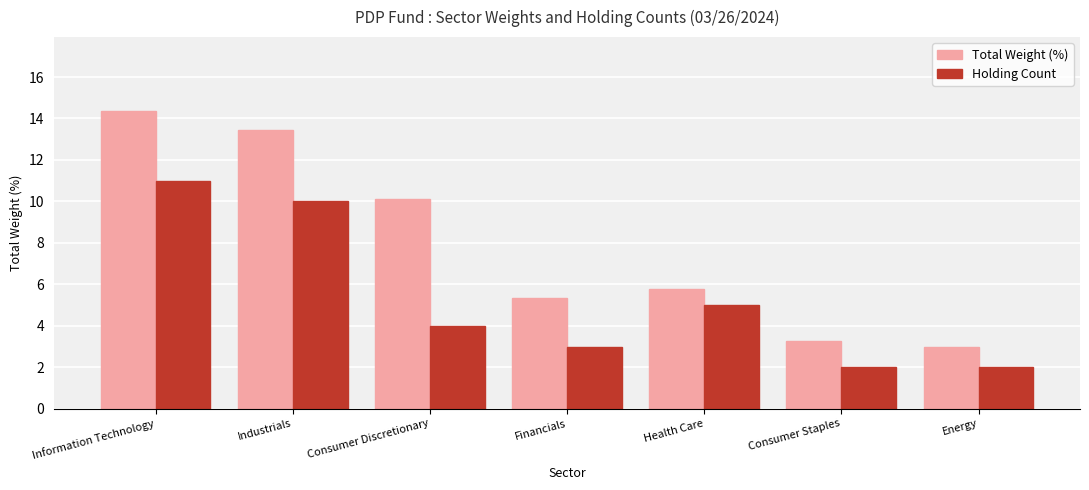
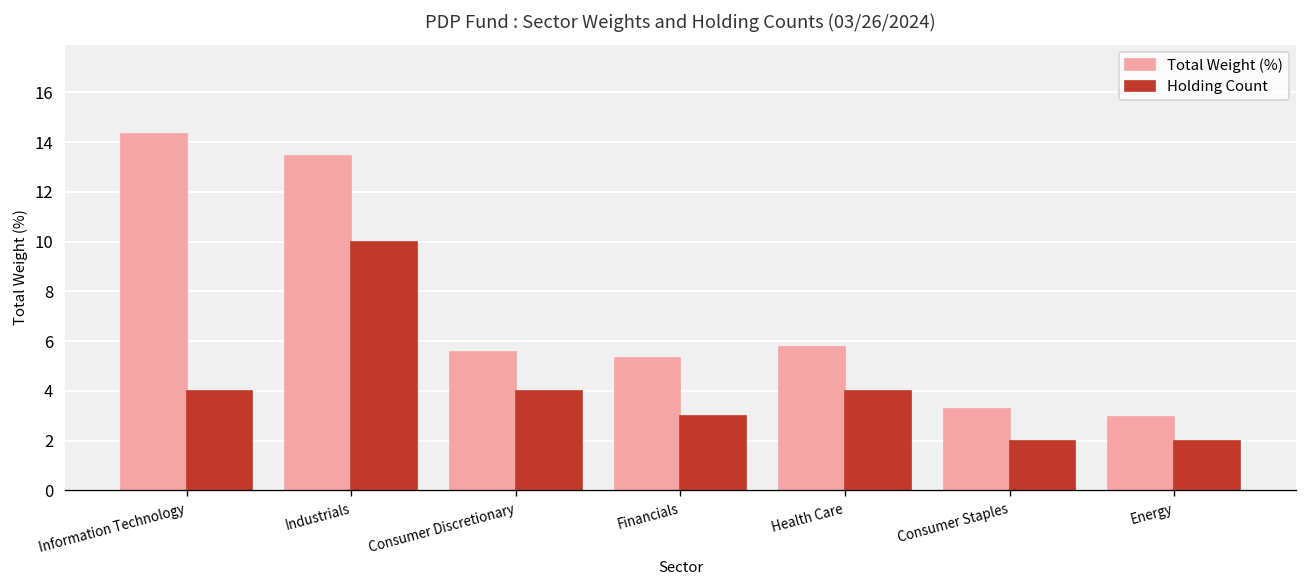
  {
    "Total Weight (%)": {
      "Information Technology": 14.3,
      "Industrials": 13.4,
-     "Consumer Discretionary": 10.1,
+     "Consumer Discretionary": 5.6,
      "Financials": 5.3,
      "Health Care": 5.8,
      "Consumer Staples": 3.3,
      "Energy": 3.0
    },
    "Holding Count": {
-     "Information Technology": 11,
+     "Information Technology": 4,
      "Industrials": 10,
      "Consumer Discretionary": 4,
      "Financials": 3,
-     "Health Care": 5,
+     "Health Care": 4,
      "Consumer Staples": 2,
      "Energy": 2
    }
  }
